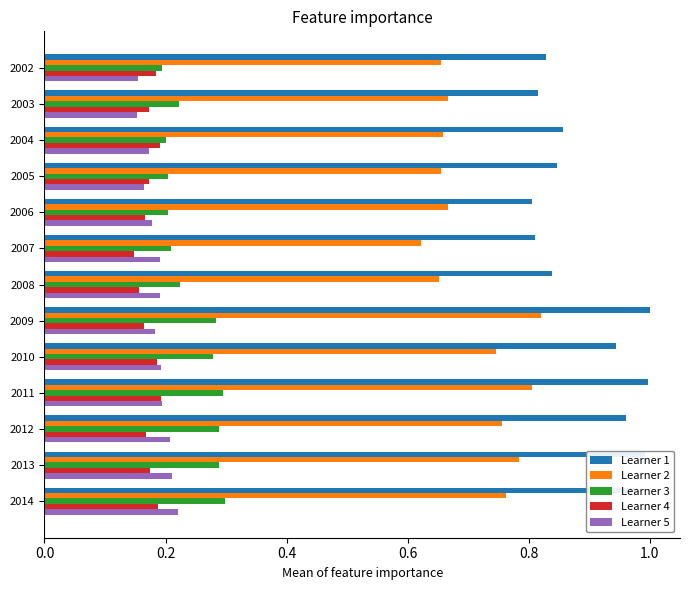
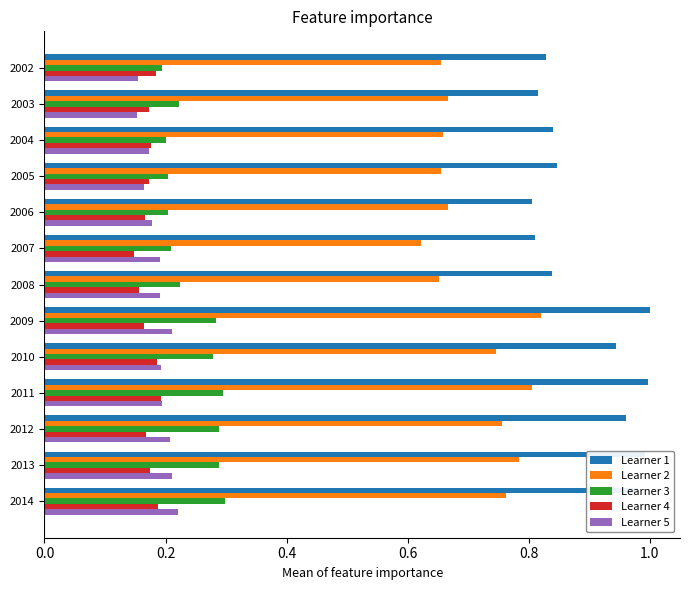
  {
    "Learner 1": {
      "2002": 0.83,
      "2003": 0.82,
-     "2004": 0.86,
+     "2004": 0.84,
      "2005": 0.85,
      "2006": 0.81,
      "2007": 0.81,
      "2008": 0.84,
      "2009": 1.00,
      "2010": 0.94,
      "2011": 1.00,
      "2012": 0.96
    },
    "Learner 2": {
      "2002": 0.66,
      "2003": 0.67,
      "2004": 0.66,
      "2005": 0.66,
      "2006": 0.67,
      "2007": 0.62,
      "2008": 0.65,
      "2009": 0.82,
      "2010": 0.75,
      "2011": 0.81,
      "2012": 0.76,
      "2013": 0.78,
      "2014": 0.76
    },
    "Learner 3": {
      "2002": 0.19,
      "2003": 0.22,
      "2004": 0.20,
      "2005": 0.20,
      "2006": 0.20,
      "2007": 0.21,
      "2008": 0.22,
      "2009": 0.28,
      "2010": 0.28,
      "2011": 0.30,
      "2012": 0.29,
      "2013": 0.29,
      "2014": 0.30
    },
    "Learner 4": {
      "2002": 0.18,
      "2003": 0.17,
-     "2004": 0.19,
+     "2004": 0.18,
      "2005": 0.17,
      "2006": 0.17,
      "2007": 0.15,
      "2008": 0.16,
      "2009": 0.16,
      "2010": 0.19,
      "2011": 0.19,
      "2012": 0.17,
      "2013": 0.17,
      "2014": 0.19
    },
    "Learner 5": {
      "2002": 0.15,
      "2003": 0.15,
      "2004": 0.17,
      "2005": 0.16,
      "2006": 0.18,
      "2007": 0.19,
      "2008": 0.19,
-     "2009": 0.18,
+     "2009": 0.21,
      "2010": 0.19,
      "2011": 0.19,
      "2012": 0.21,
      "2013": 0.21,
      "2014": 0.22
    }
  }
